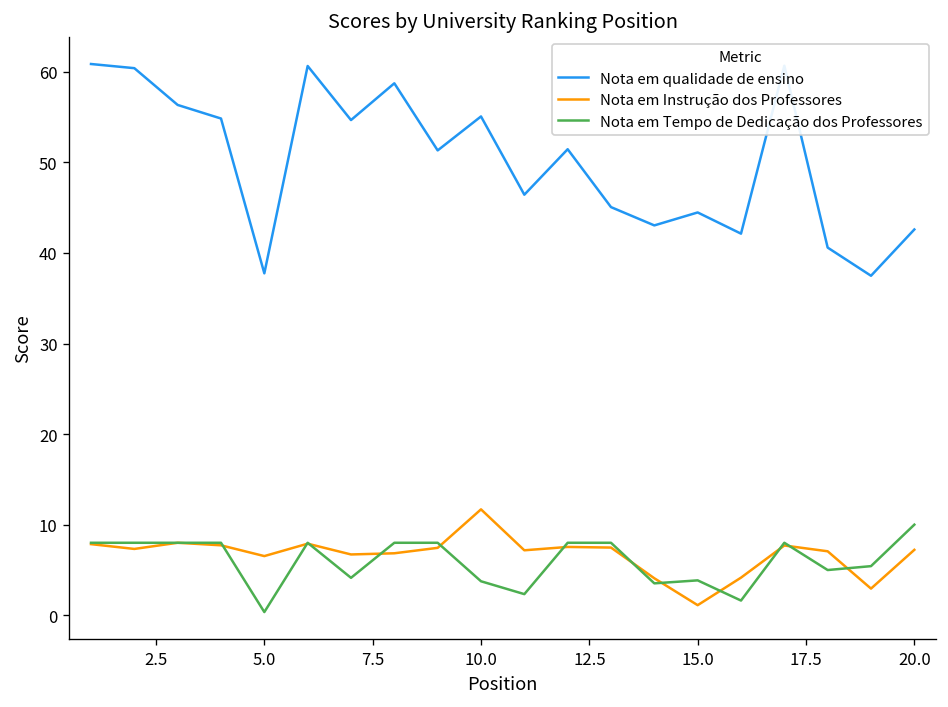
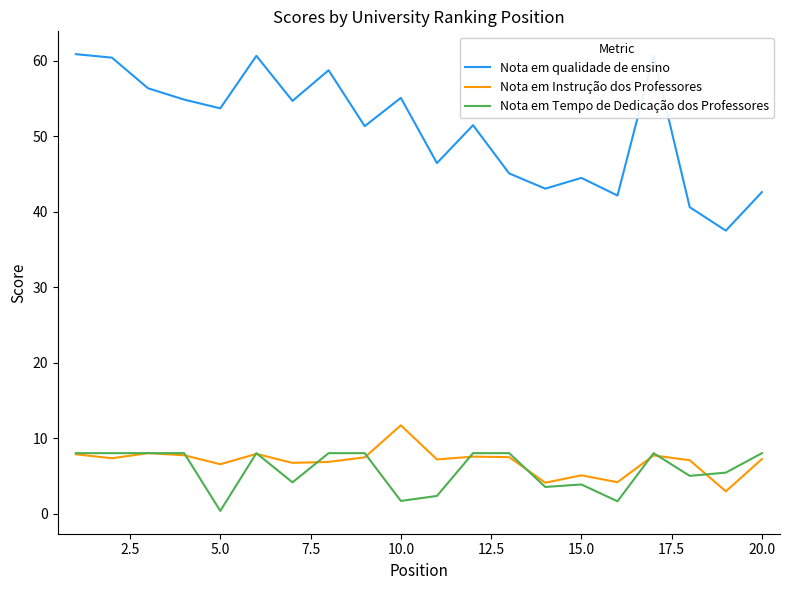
  {
    "Nota em qualidade de ensino": {
-     "5.0": 38,
+     "5.0": 54,
      "10.0": 55,
      "15.0": 44,
      "20.0": 43
    },
    "Nota em Instrução dos Professores": {
      "5.0": 7,
      "10.0": 12,
-     "15.0": 1,
+     "15.0": 5,
      "20.0": 7
    },
    "Nota em Tempo de Dedicação dos Professores": {
      "5.0": 0,
-     "10.0": 4,
+     "10.0": 2,
      "15.0": 4,
-     "20.0": 10
+     "20.0": 8
    }
  }
